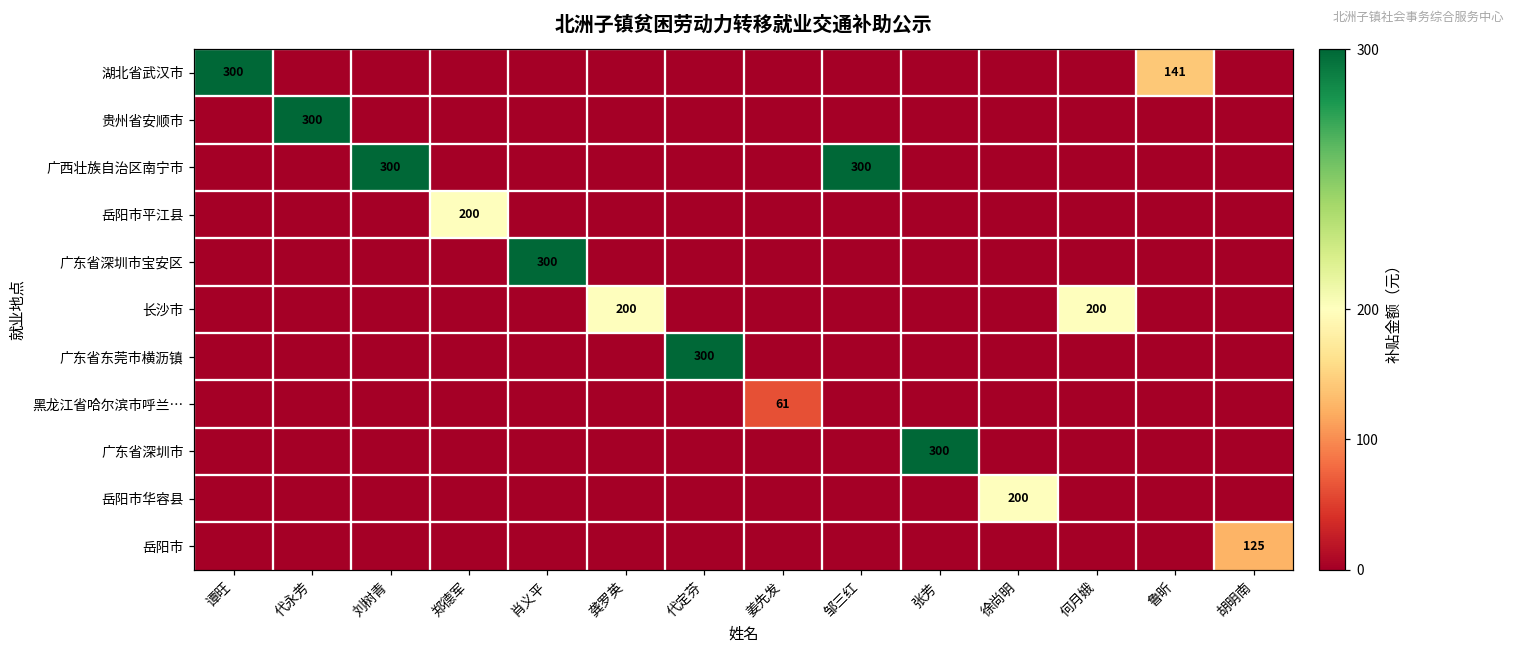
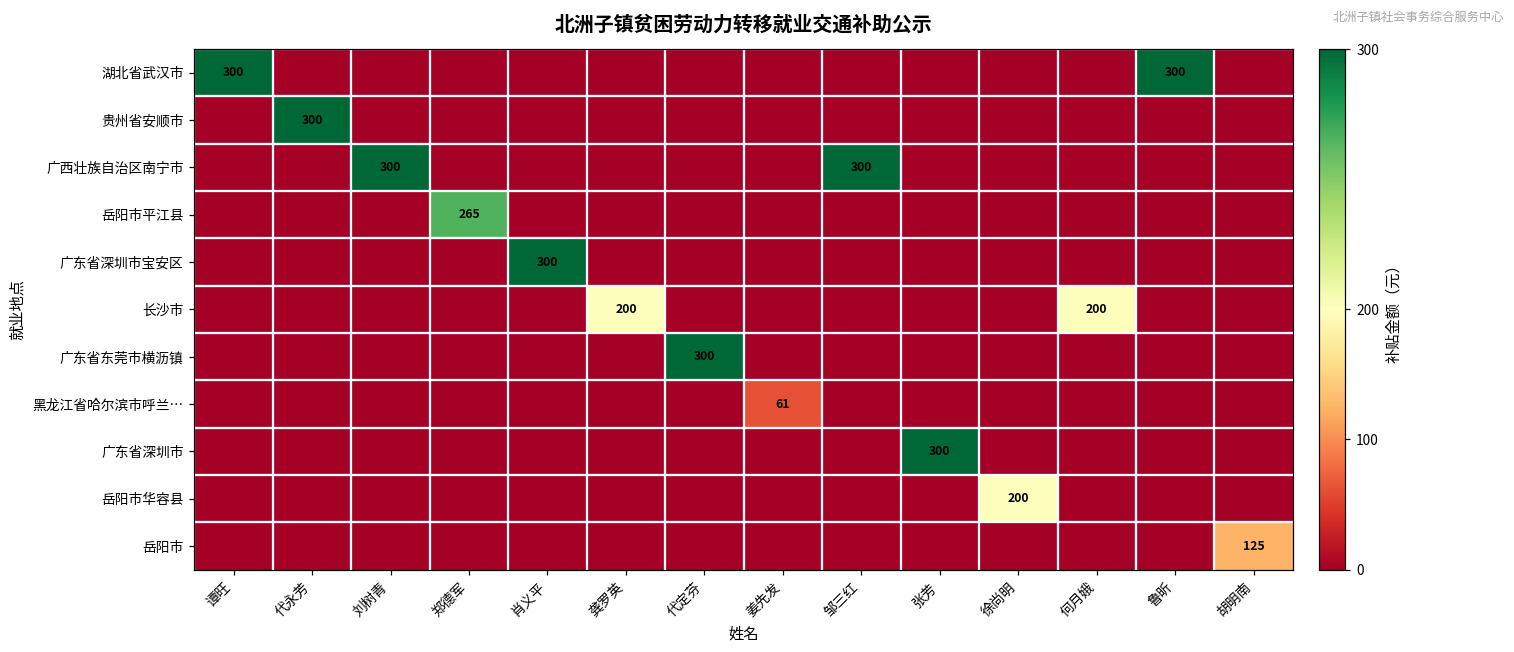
  {
    "湖北省武汉市": {
      "谭旺": 300,
-     "鲁昕": 141
+     "鲁昕": 300
    },
    "贵州省安顺市": {
      "代永芳": 300
    },
    "广西壮族自治区南宁市": {
      "刘树青": 300,
      "邹三红": 300
    },
    "岳阳市平江县": {
-     "郑德军": 200
+     "郑德军": 265
    },
    "广东省深圳市宝安区": {
      "肖义平": 300
    },
    "长沙市": {
      "龚罗英": 200,
      "何月娥": 200
    },
    "广东省东莞市横沥镇": {
      "代定芬": 300
    },
    "黑龙江省哈尔滨市呼兰…": {
      "姜先发": 61
    },
    "广东省深圳市": {
      "张芳": 300
    },
    "岳阳市华容县": {
      "徐尚明": 200
    },
    "岳阳市": {
      "胡明南": 125
    }
  }
